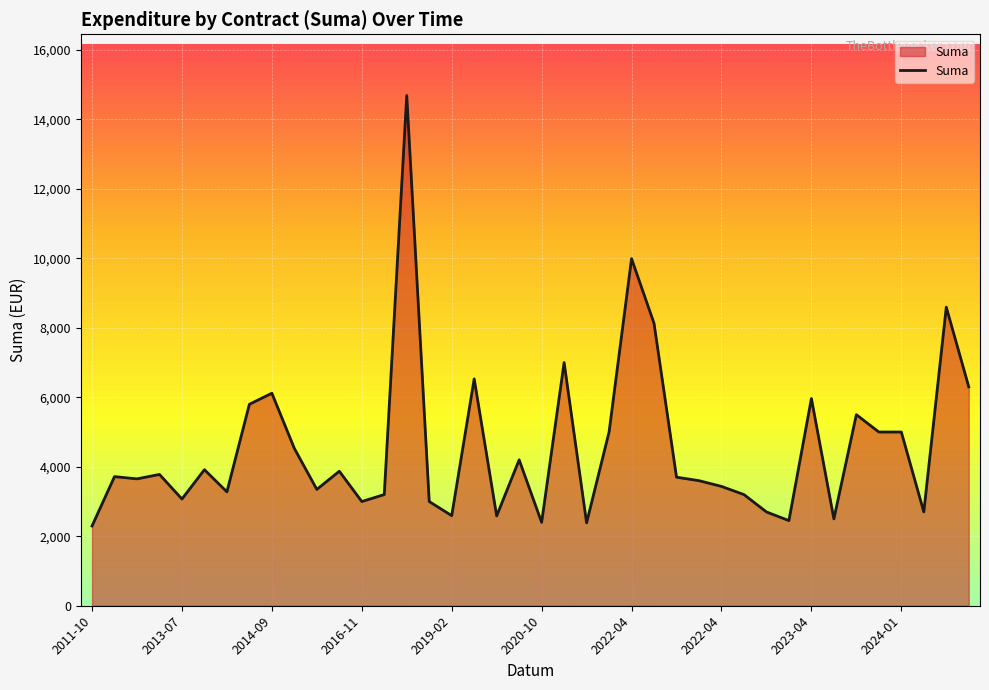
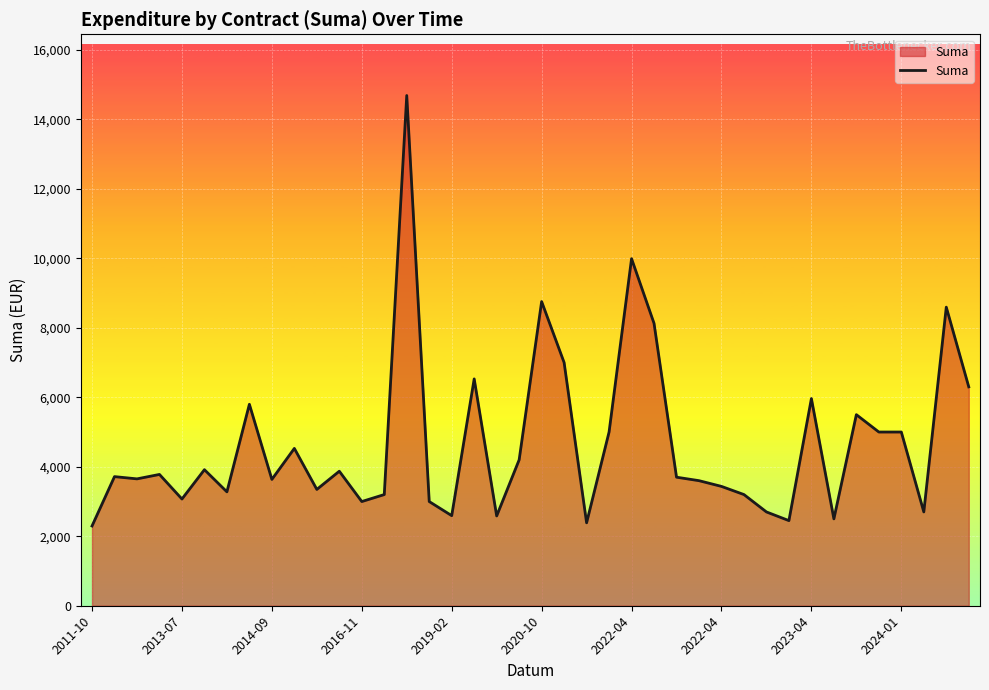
  {
    "2011-10": "2,300",
    "2013-07": "3,100",
-   "2014-09": "6,100",
+   "2014-09": "3,600",
    "2016-11": "3,000",
    "2019-02": "2,600",
-   "2020-10": "2,400",
+   "2020-10": "8,800",
    "2023-04": "6,000",
    "2024-01": "5,000"
  }
